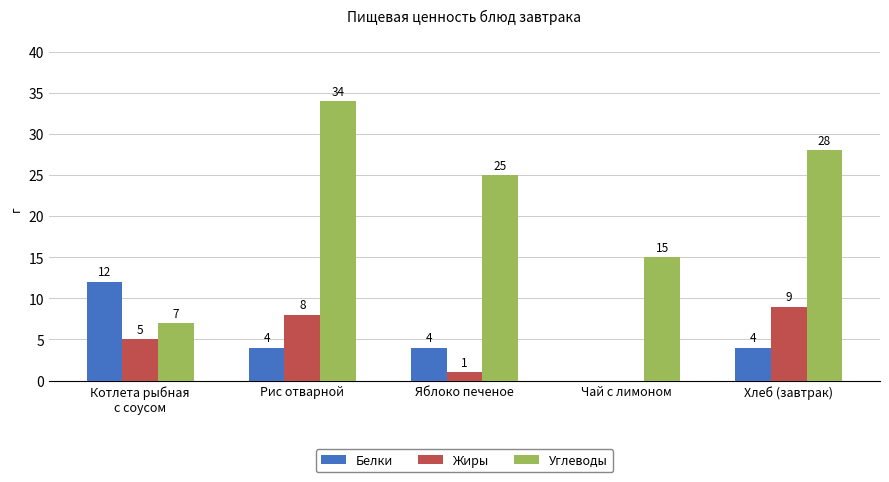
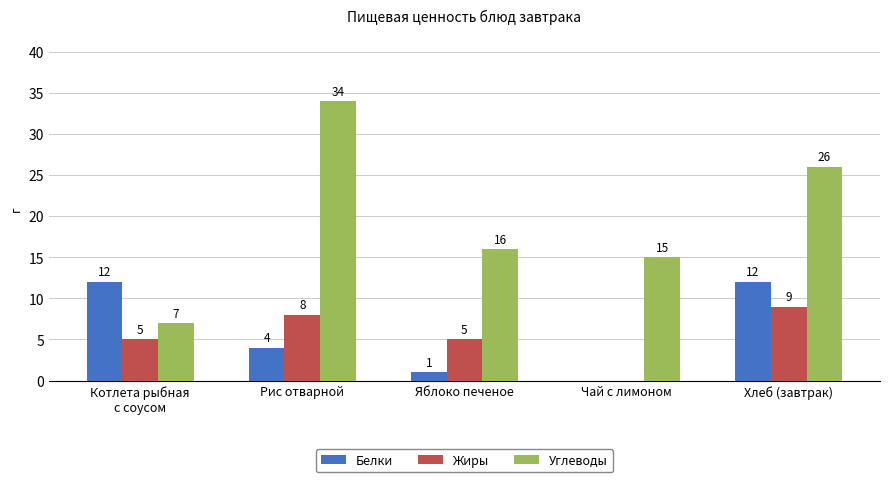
  {
    "Белки": {
      "Котлета рыбная с соусом": 12,
      "Рис отварной": 4,
-     "Яблоко печеное": 4,
-     "Хлеб (завтрак)": 4
+     "Яблоко печеное": 1,
+     "Хлеб (завтрак)": 12
    },
    "Жиры": {
      "Котлета рыбная с соусом": 5,
      "Рис отварной": 8,
-     "Яблоко печеное": 1,
+     "Яблоко печеное": 5,
      "Хлеб (завтрак)": 9
    },
    "Углеводы": {
      "Котлета рыбная с соусом": 7,
      "Рис отварной": 34,
-     "Яблоко печеное": 25,
+     "Яблоко печеное": 16,
      "Чай с лимоном": 15,
-     "Хлеб (завтрак)": 28
+     "Хлеб (завтрак)": 26
    }
  }
